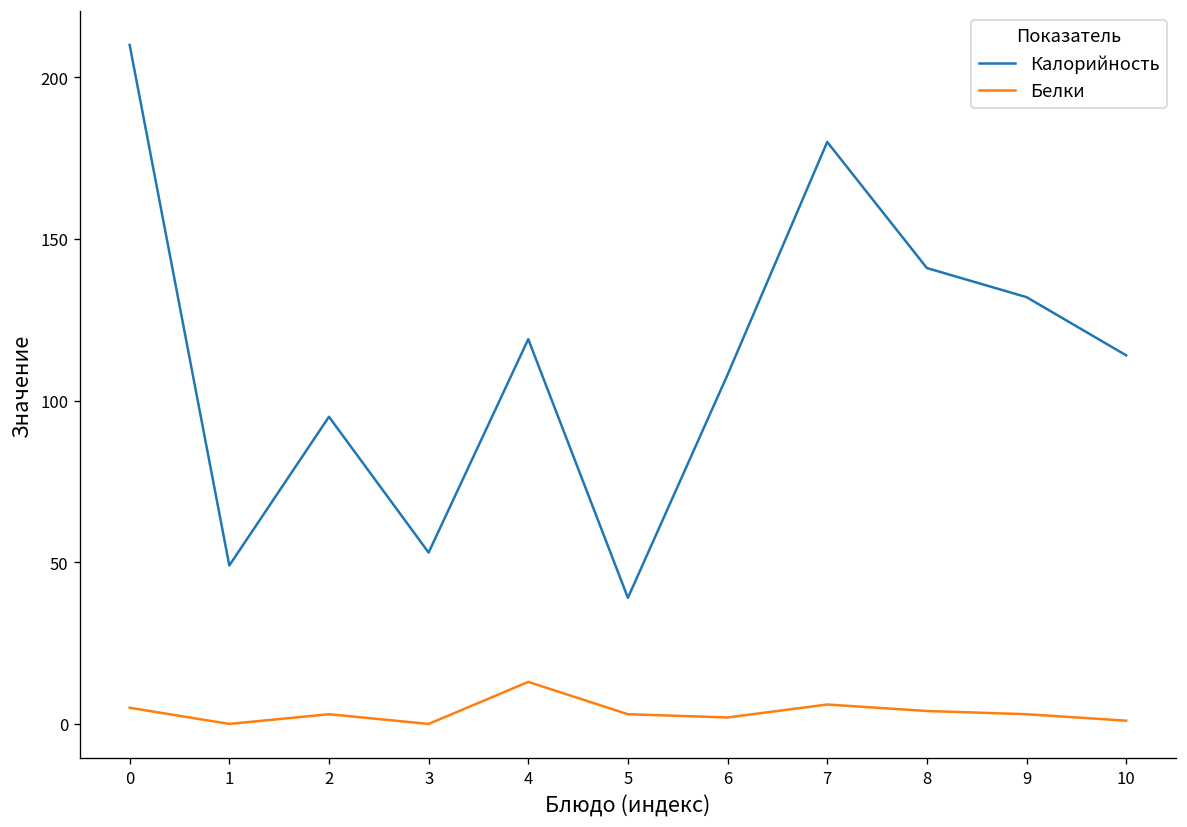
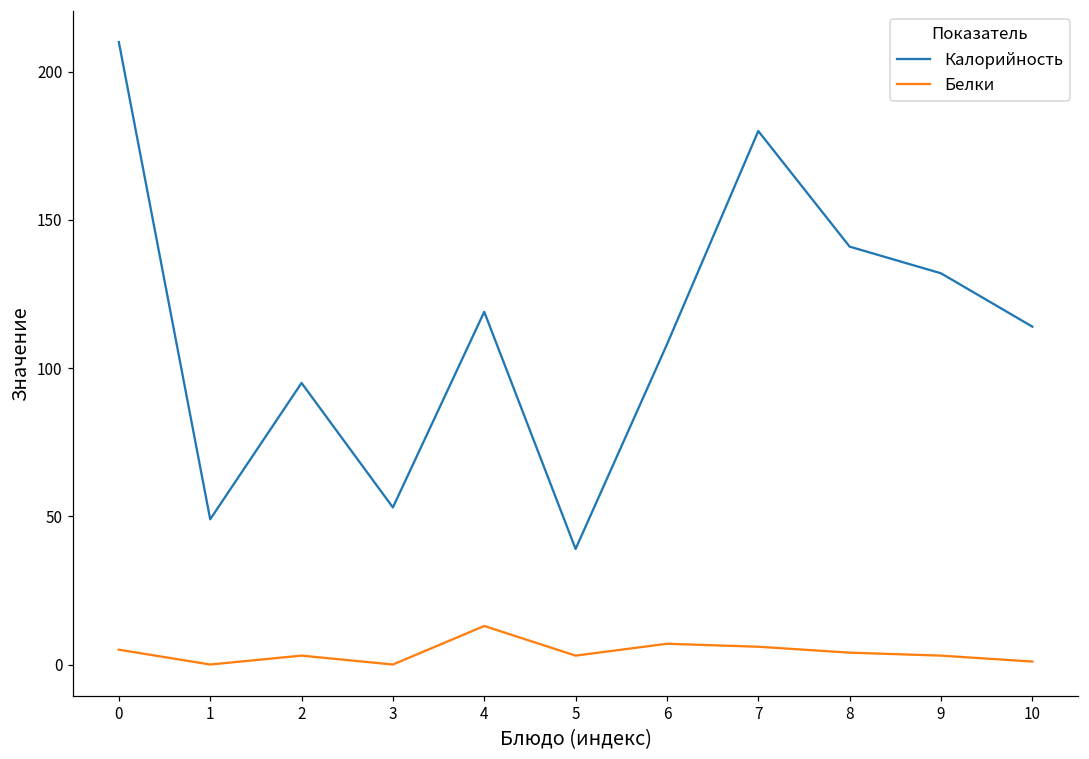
  {
    "Калорийность": {
      "0": 210,
      "1": 49,
      "2": 95,
      "3": 53,
      "4": 119,
      "5": 39,
      "6": 108,
      "7": 180,
      "8": 141,
      "9": 132,
      "10": 114
    },
    "Белки": {
      "0": 5,
      "1": 0,
      "2": 3,
      "3": 0,
      "4": 13,
      "5": 3,
-     "6": 2,
+     "6": 7,
      "7": 6,
      "8": 4,
      "9": 3,
      "10": 1
    }
  }
